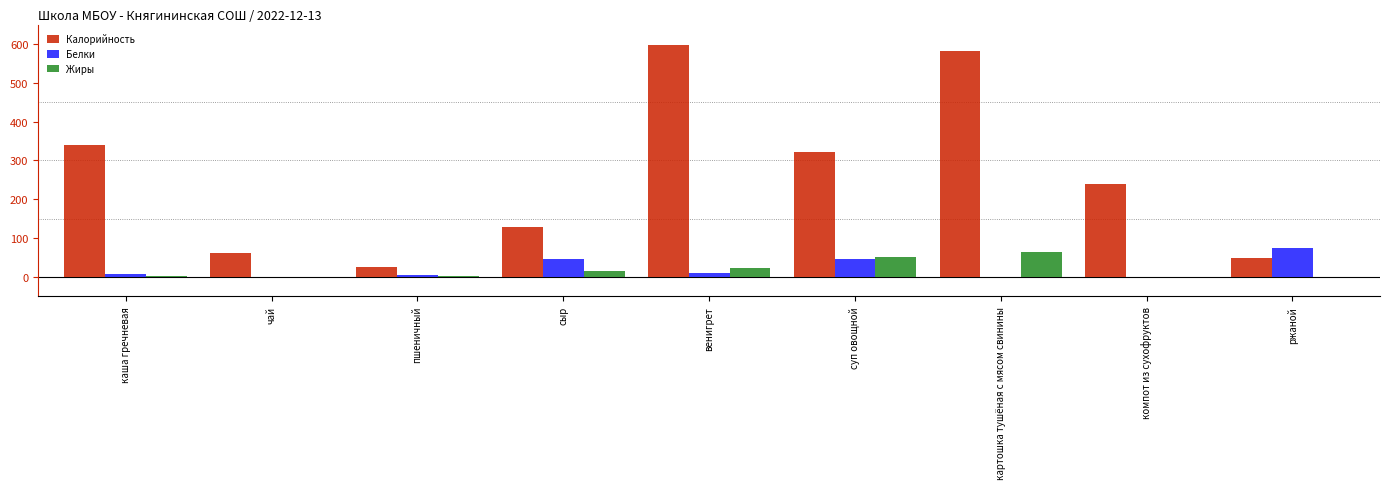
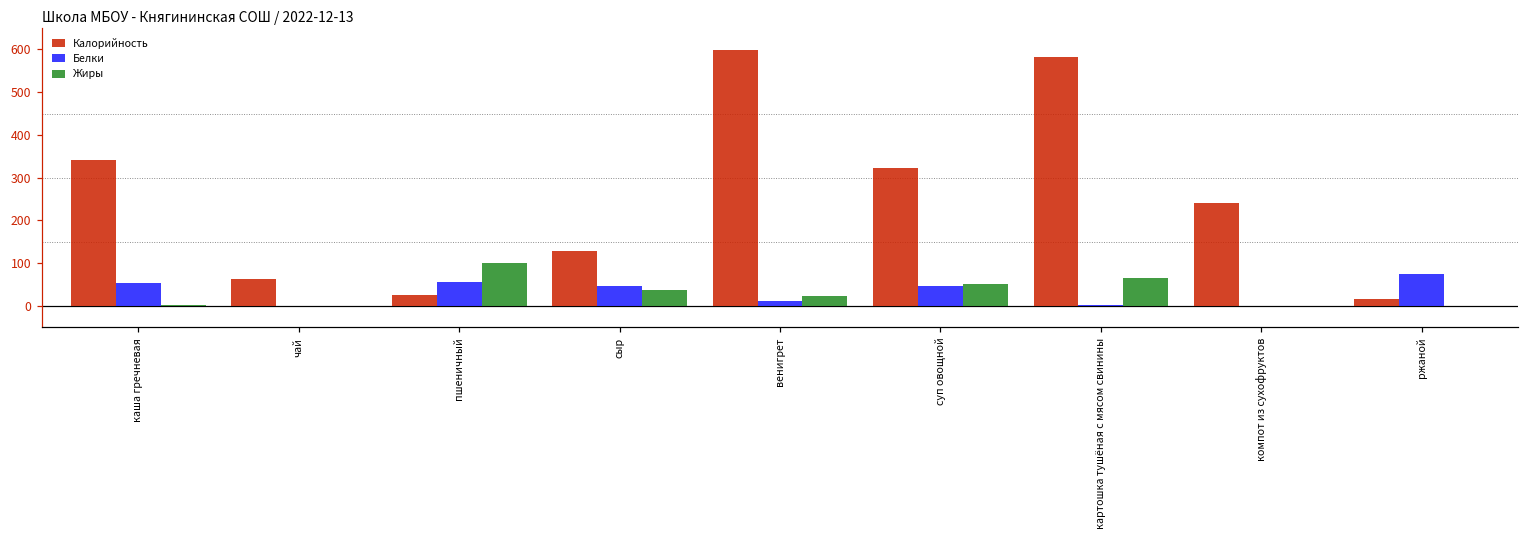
  {
    "Калорийность": {
      "каша гречневая": 340,
      "чай": 60,
      "пшеничный": 30,
      "сыр": 130,
      "венигрет": 600,
      "суп овощной": 320,
      "картошка тушёная с мясом свинины": 580,
      "компот из сухофруктов": 240,
-     "ржаной": 50
+     "ржаной": 20
    },
    "Белки": {
-     "каша гречневая": 10,
-     "пшеничный": 0,
+     "каша гречневая": 50,
+     "пшеничный": 60,
      "сыр": 50,
      "венигрет": 10,
      "суп овощной": 50,
      "ржаной": 70
    },
    "Жиры": {
-     "пшеничный": 0,
-     "сыр": 20,
+     "пшеничный": 100,
+     "сыр": 40,
      "венигрет": 20,
      "суп овощной": 50,
      "картошка тушёная с мясом свинины": 60,
      "компот из сухофруктов": 0,
      "ржаной": 0
    }
  }
